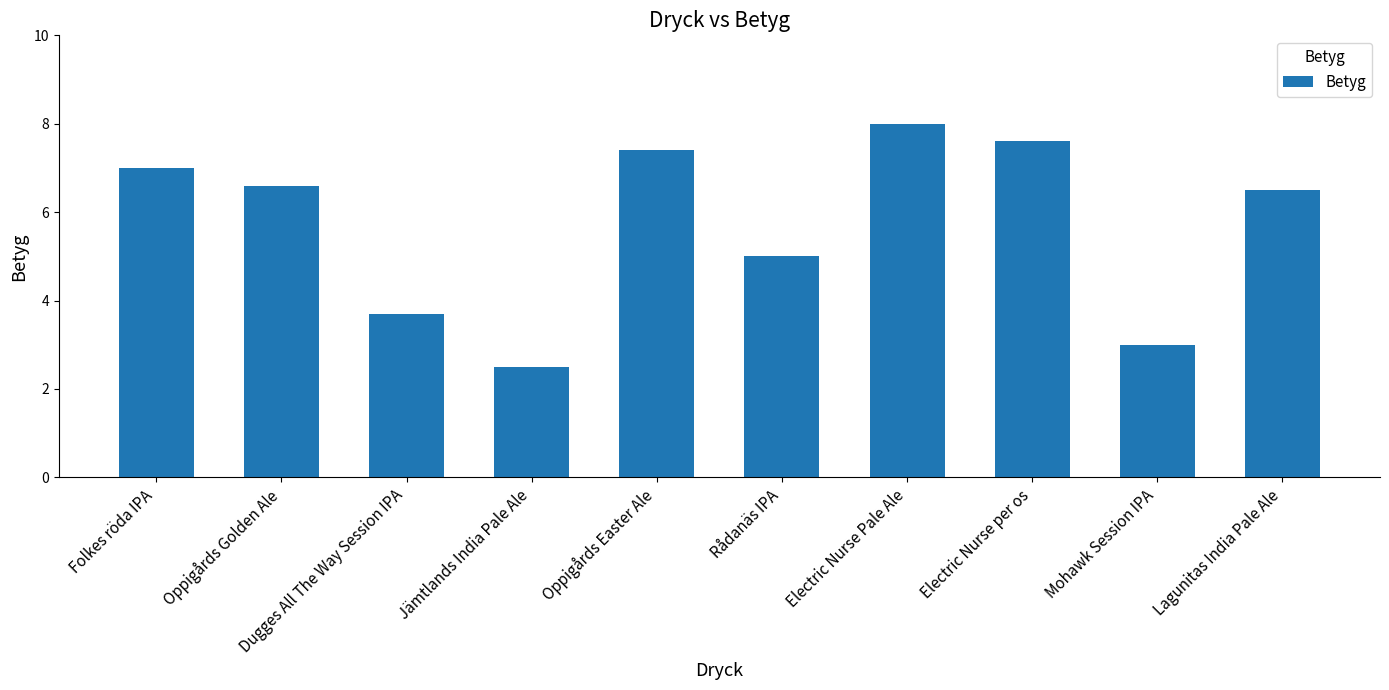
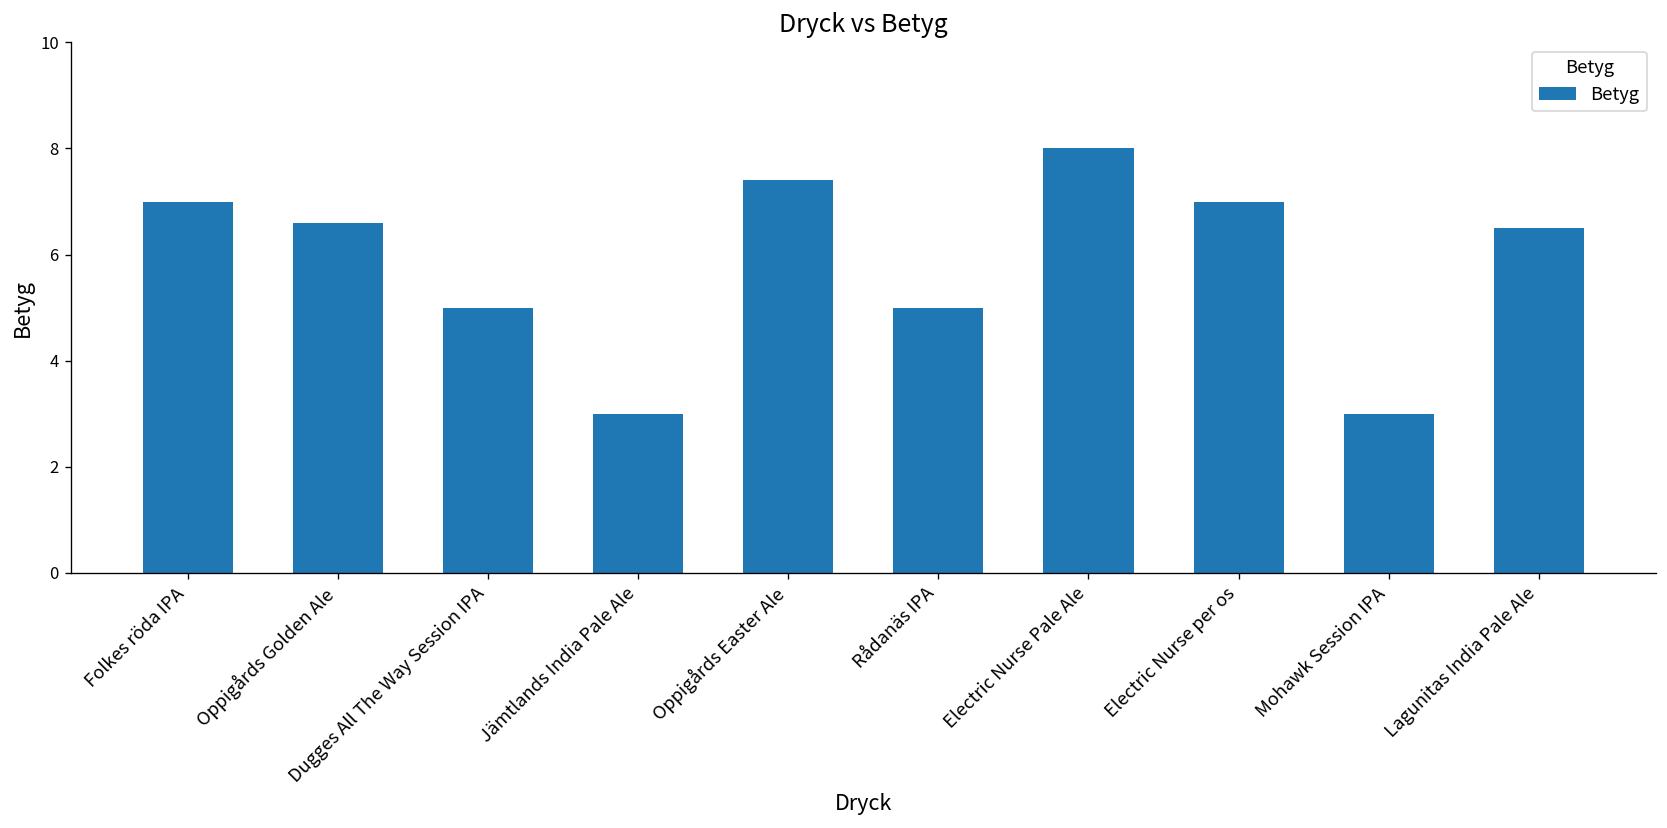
  {
    "Folkes röda IPA": 7.0,
    "Oppigårds Golden Ale": 6.6,
-   "Dugges All The Way Session IPA": 3.7,
-   "Jämtlands India Pale Ale": 2.5,
+   "Dugges All The Way Session IPA": 5.0,
+   "Jämtlands India Pale Ale": 3.0,
    "Oppigårds Easter Ale": 7.4,
    "Rådanäs IPA": 5.0,
    "Electric Nurse Pale Ale": 8.0,
-   "Electric Nurse per os": 7.6,
+   "Electric Nurse per os": 7.0,
    "Mohawk Session IPA": 3.0,
    "Lagunitas India Pale Ale": 6.5
  }
